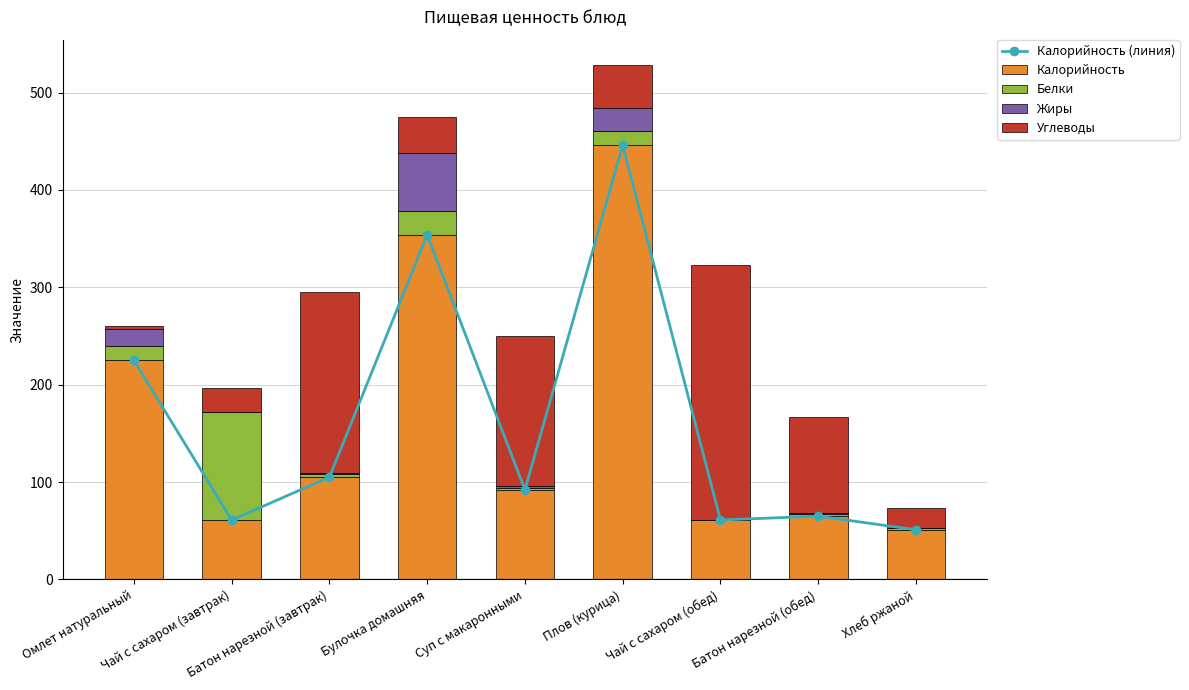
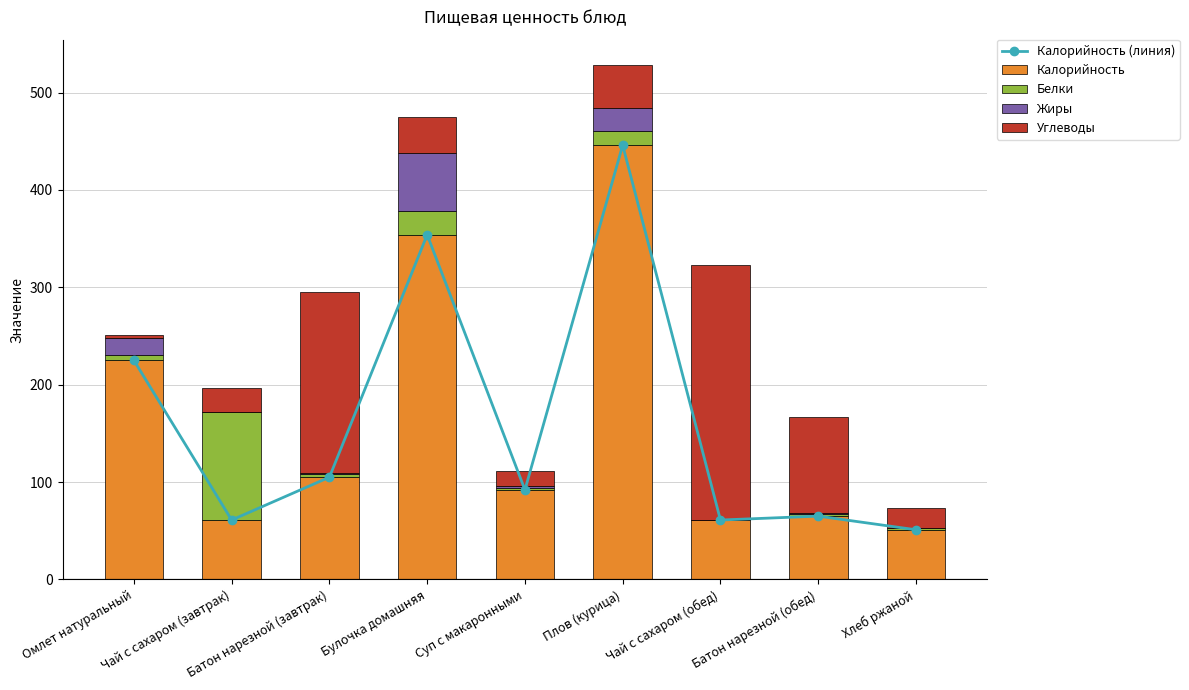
  {
    "Белки": {
-     "Омлет натуральный": 20,
+     "Омлет натуральный": 10,
      "Чай с сахаром (завтрак)": 110,
      "Батон нарезной (завтрак)": 0,
      "Булочка домашняя": 20,
      "Плов (курица)": 20,
      "Чай с сахаром (обед)": 0
    },
    "Жиры": {
      "Омлет натуральный": 20,
      "Чай с сахаром (завтрак)": 0,
      "Булочка домашняя": 60,
      "Плов (курица)": 20,
      "Чай с сахаром (обед)": 0,
      "Хлеб ржаной": 0
    },
    "Углеводы": {
      "Омлет натуральный": 0,
      "Чай с сахаром (завтрак)": 30,
      "Батон нарезной (завтрак)": 190,
      "Булочка домашняя": 40,
-     "Суп с макаронными": 150,
+     "Суп с макаронными": 20,
      "Плов (курица)": 40,
      "Чай с сахаром (обед)": 260,
      "Батон нарезной (обед)": 100,
      "Хлеб ржаной": 20
    }
  }
